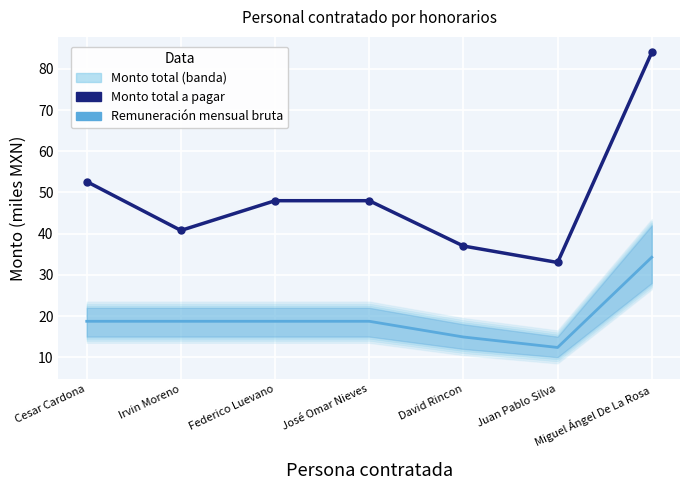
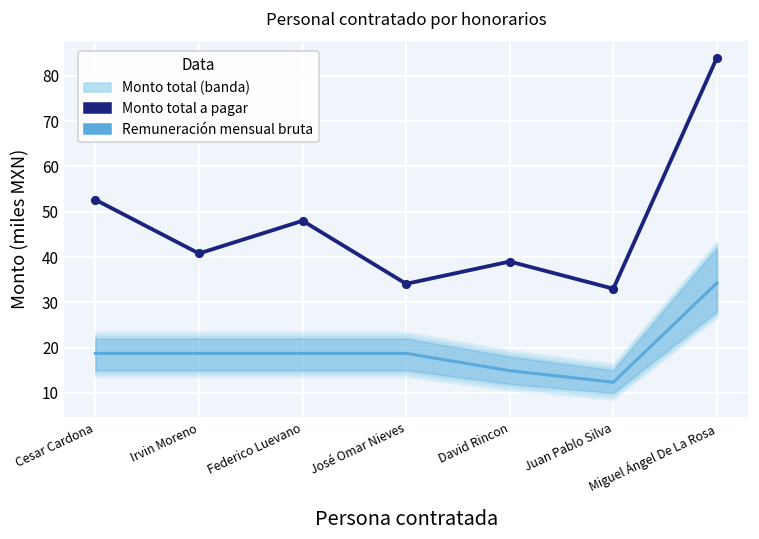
  {
    "Monto total a pagar": {
      "Cesar Cardona": 53,
      "Irvin Moreno": 41,
      "Federico Luevano": 48,
-     "José Omar Nieves": 48,
-     "David Rincon": 37,
+     "José Omar Nieves": 34,
+     "David Rincon": 39,
      "Juan Pablo Silva": 33,
      "Miguel Ángel De La Rosa": 84
    }
  }
